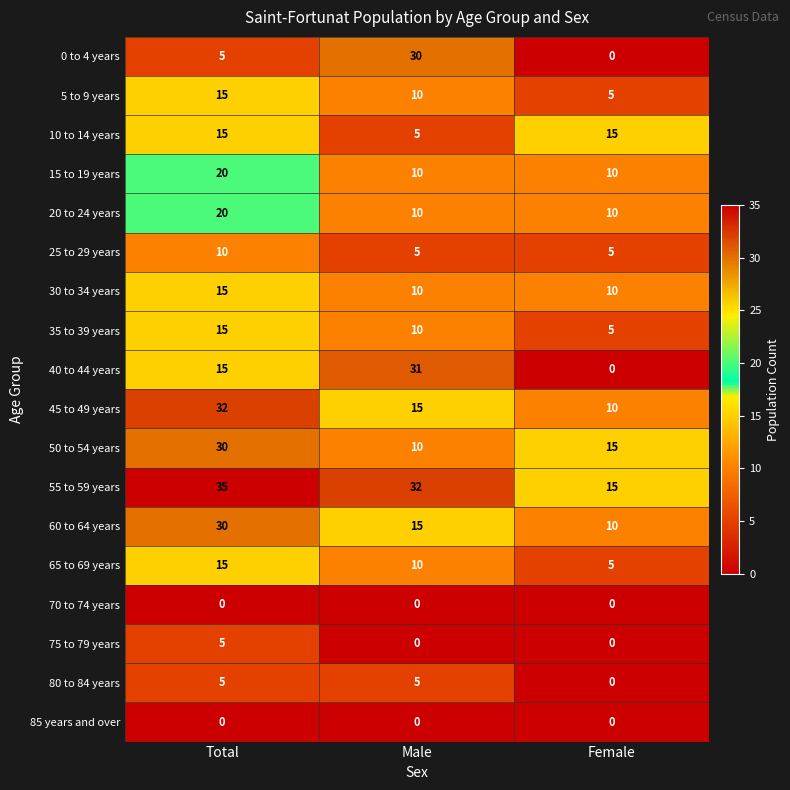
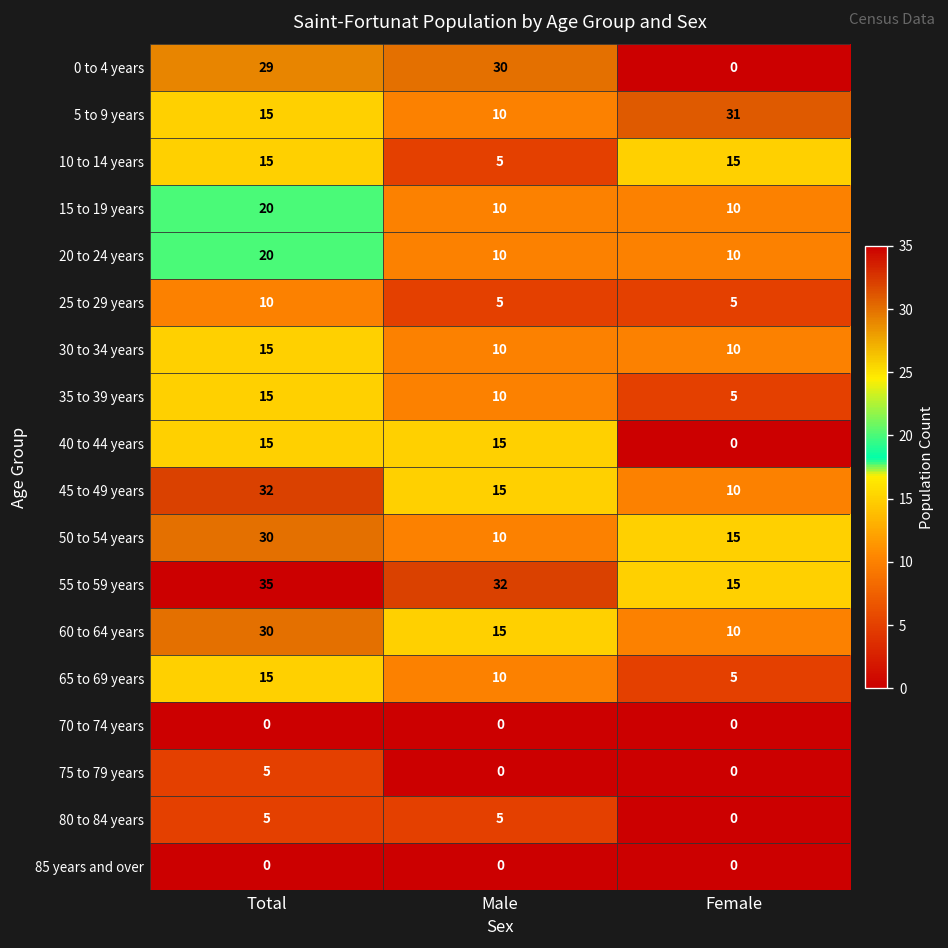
  {
    "0 to 4 years": {
-     "Total": 5,
+     "Total": 29,
      "Male": 30,
      "Female": 0
    },
    "5 to 9 years": {
      "Total": 15,
      "Male": 10,
-     "Female": 5
+     "Female": 31
    },
    "10 to 14 years": {
      "Total": 15,
      "Male": 5,
      "Female": 15
    },
    "15 to 19 years": {
      "Total": 20,
      "Male": 10,
      "Female": 10
    },
    "20 to 24 years": {
      "Total": 20,
      "Male": 10,
      "Female": 10
    },
    "25 to 29 years": {
      "Total": 10,
      "Male": 5,
      "Female": 5
    },
    "30 to 34 years": {
      "Total": 15,
      "Male": 10,
      "Female": 10
    },
    "35 to 39 years": {
      "Total": 15,
      "Male": 10,
      "Female": 5
    },
    "40 to 44 years": {
      "Total": 15,
-     "Male": 31,
+     "Male": 15,
      "Female": 0
    },
    "45 to 49 years": {
      "Total": 32,
      "Male": 15,
      "Female": 10
    },
    "50 to 54 years": {
      "Total": 30,
      "Male": 10,
      "Female": 15
    },
    "55 to 59 years": {
      "Total": 35,
      "Male": 32,
      "Female": 15
    },
    "60 to 64 years": {
      "Total": 30,
      "Male": 15,
      "Female": 10
    },
    "65 to 69 years": {
      "Total": 15,
      "Male": 10,
      "Female": 5
    },
    "70 to 74 years": {
      "Total": 0,
      "Male": 0,
      "Female": 0
    },
    "75 to 79 years": {
      "Total": 5,
      "Male": 0,
      "Female": 0
    },
    "80 to 84 years": {
      "Total": 5,
      "Male": 5,
      "Female": 0
    },
    "85 years and over": {
      "Total": 0,
      "Male": 0,
      "Female": 0
    }
  }
